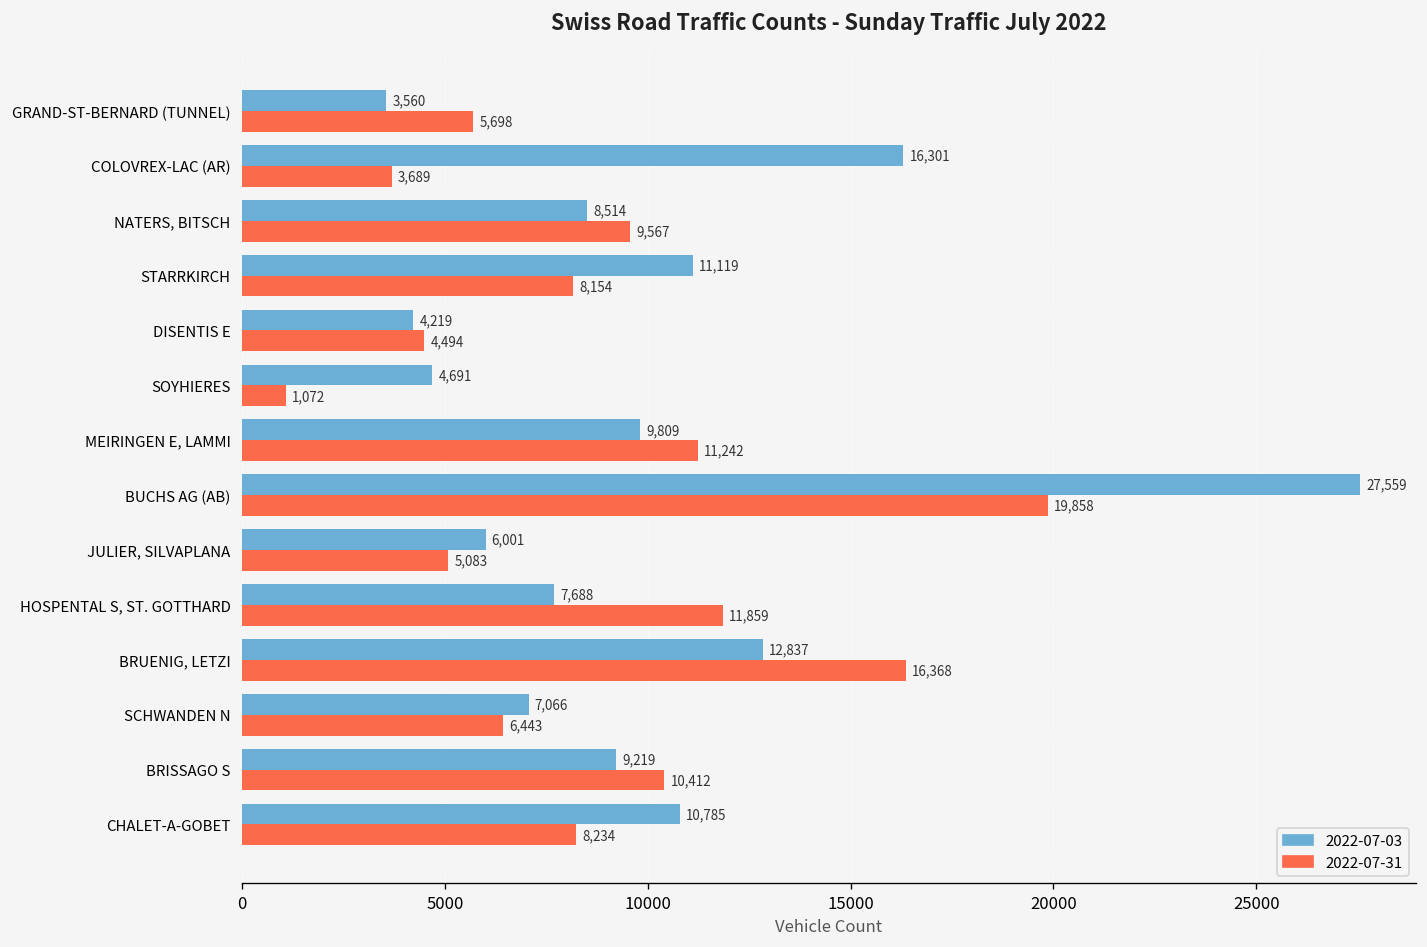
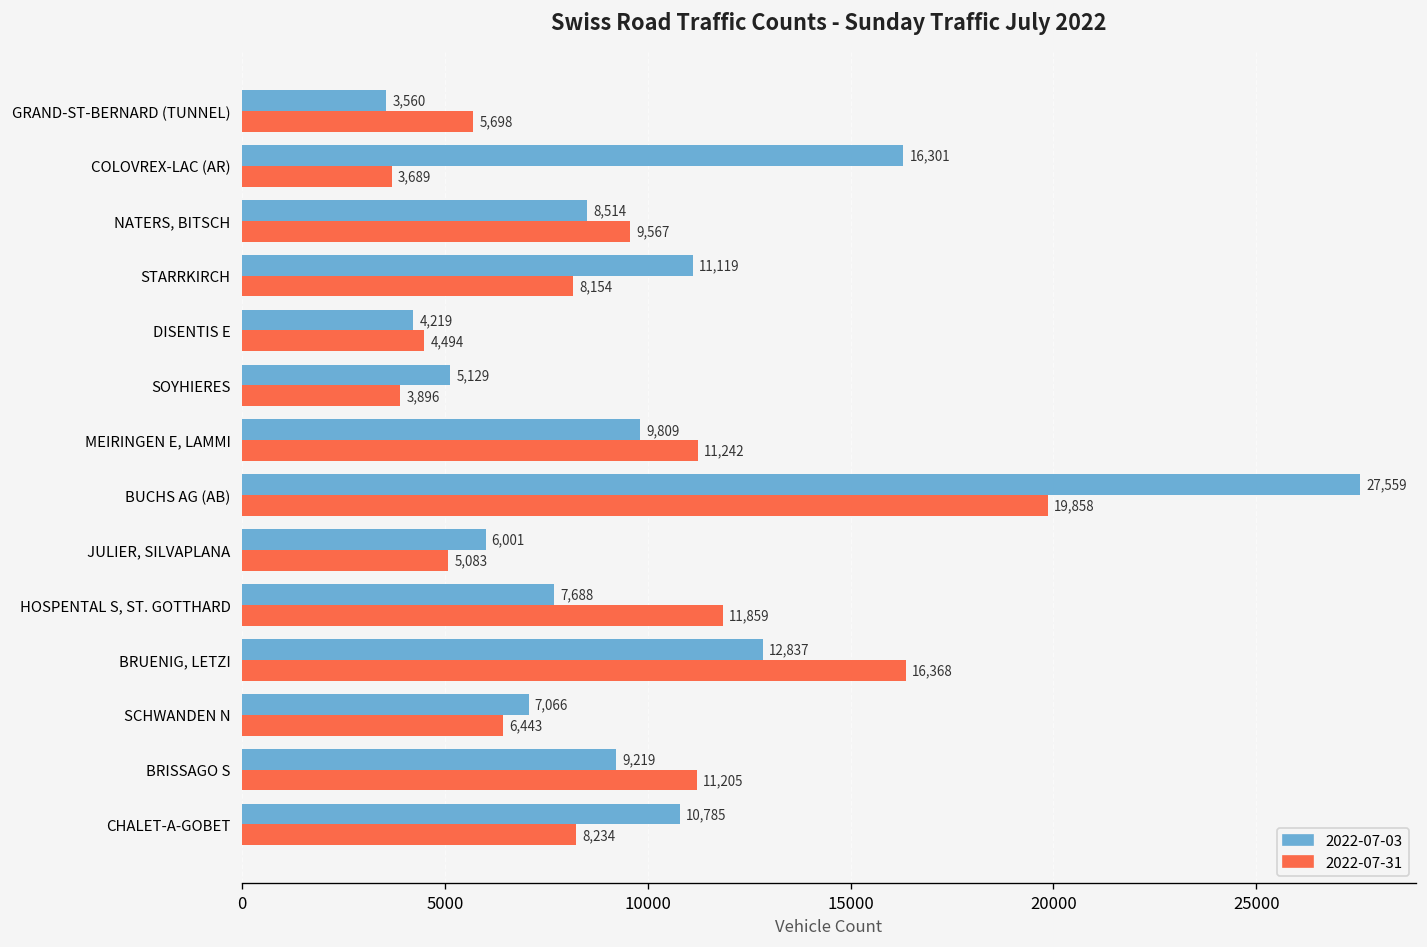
  {
    "2022-07-03": {
      "GRAND-ST-BERNARD (TUNNEL)": "3,560",
      "COLOVREX-LAC (AR)": "16,301",
      "NATERS, BITSCH": "8,514",
      "STARRKIRCH": "11,119",
      "DISENTIS E": "4,219",
-     "SOYHIERES": "4,691",
+     "SOYHIERES": "5,129",
      "MEIRINGEN E, LAMMI": "9,809",
      "BUCHS AG (AB)": "27,559",
      "JULIER, SILVAPLANA": "6,001",
      "HOSPENTAL S, ST. GOTTHARD": "7,688",
      "BRUENIG, LETZI": "12,837",
      "SCHWANDEN N": "7,066",
      "BRISSAGO S": "9,219",
      "CHALET-A-GOBET": "10,785"
    },
    "2022-07-31": {
      "GRAND-ST-BERNARD (TUNNEL)": "5,698",
      "COLOVREX-LAC (AR)": "3,689",
      "NATERS, BITSCH": "9,567",
      "STARRKIRCH": "8,154",
      "DISENTIS E": "4,494",
-     "SOYHIERES": "1,072",
+     "SOYHIERES": "3,896",
      "MEIRINGEN E, LAMMI": "11,242",
      "BUCHS AG (AB)": "19,858",
      "JULIER, SILVAPLANA": "5,083",
      "HOSPENTAL S, ST. GOTTHARD": "11,859",
      "BRUENIG, LETZI": "16,368",
      "SCHWANDEN N": "6,443",
-     "BRISSAGO S": "10,412",
+     "BRISSAGO S": "11,205",
      "CHALET-A-GOBET": "8,234"
    }
  }
